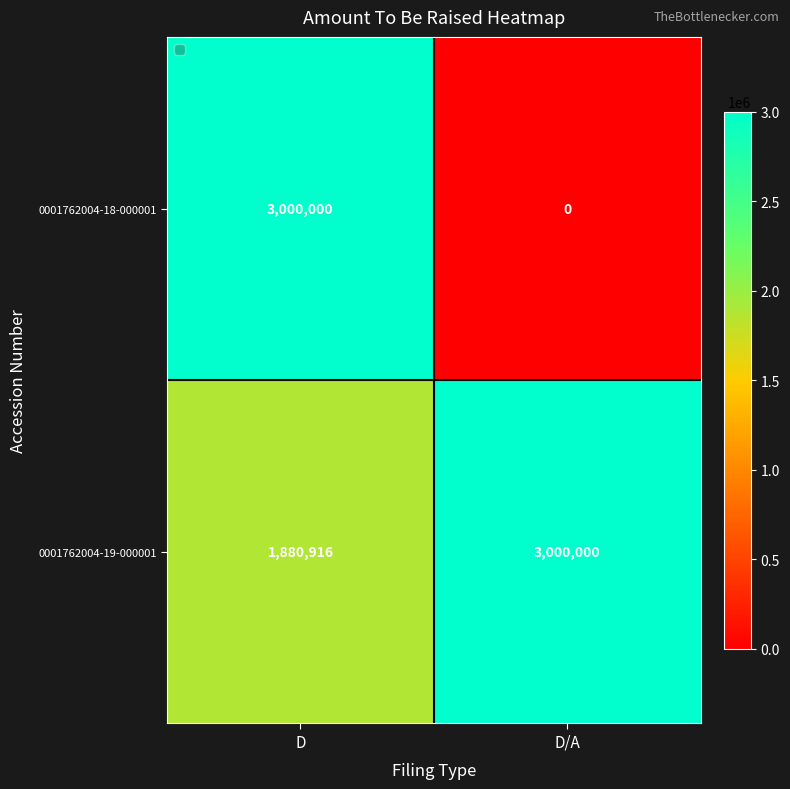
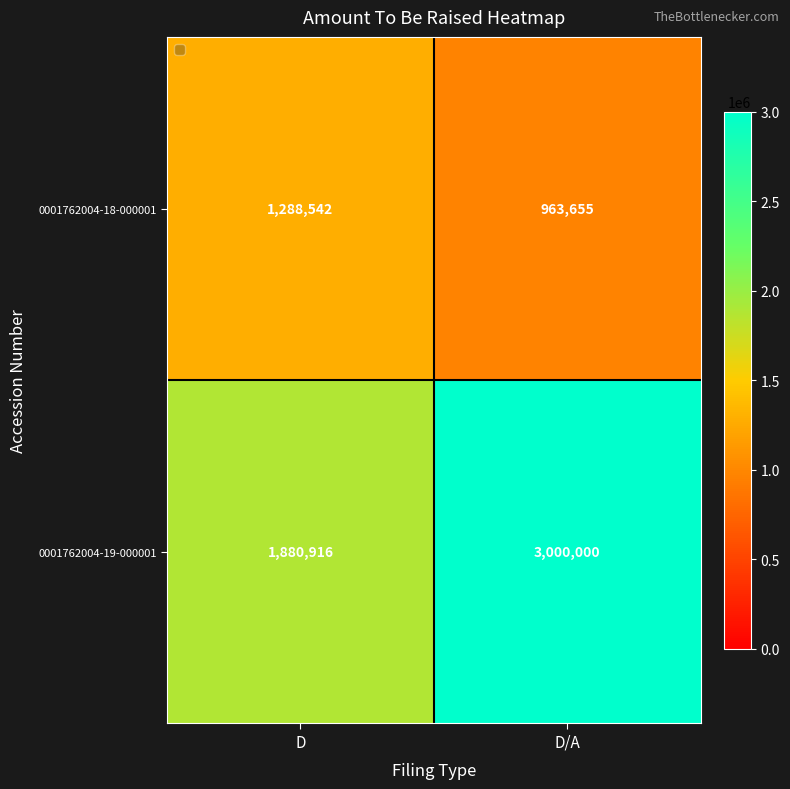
  {
    "0001762004-18-000001": {
-     "D": "3,000,000",
-     "D/A": "0"
+     "D": "1,288,542",
+     "D/A": "963,655"
    },
    "0001762004-19-000001": {
      "D": "1,880,916",
      "D/A": "3,000,000"
    }
  }
